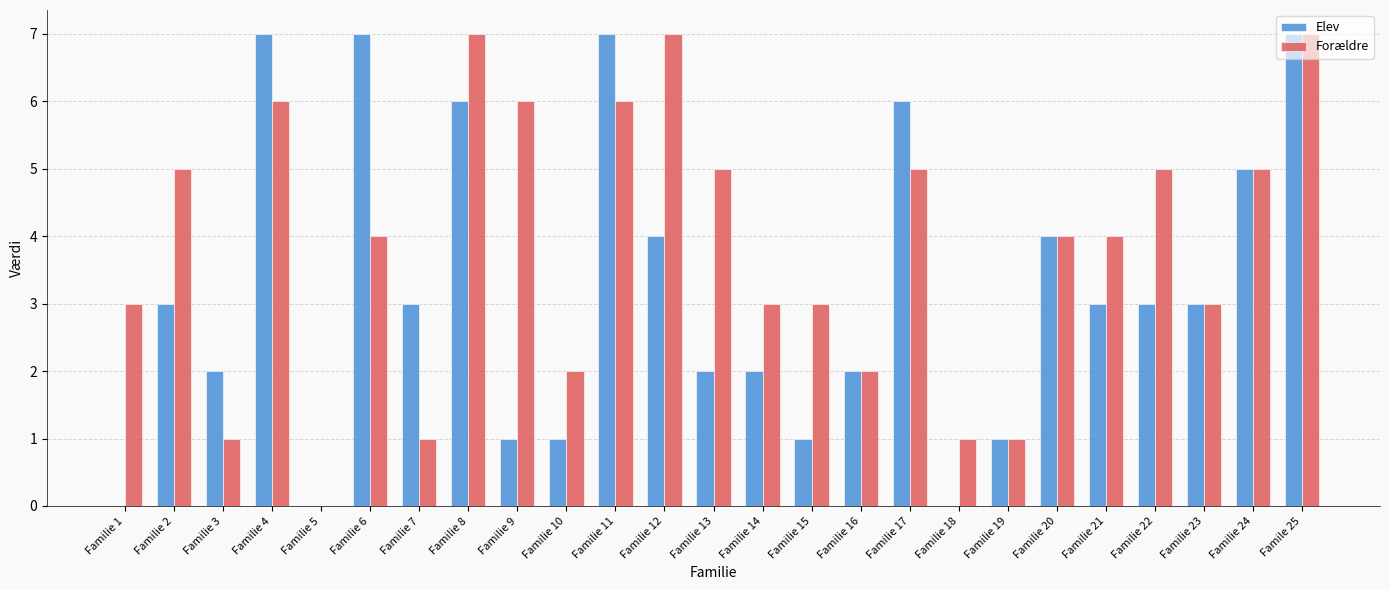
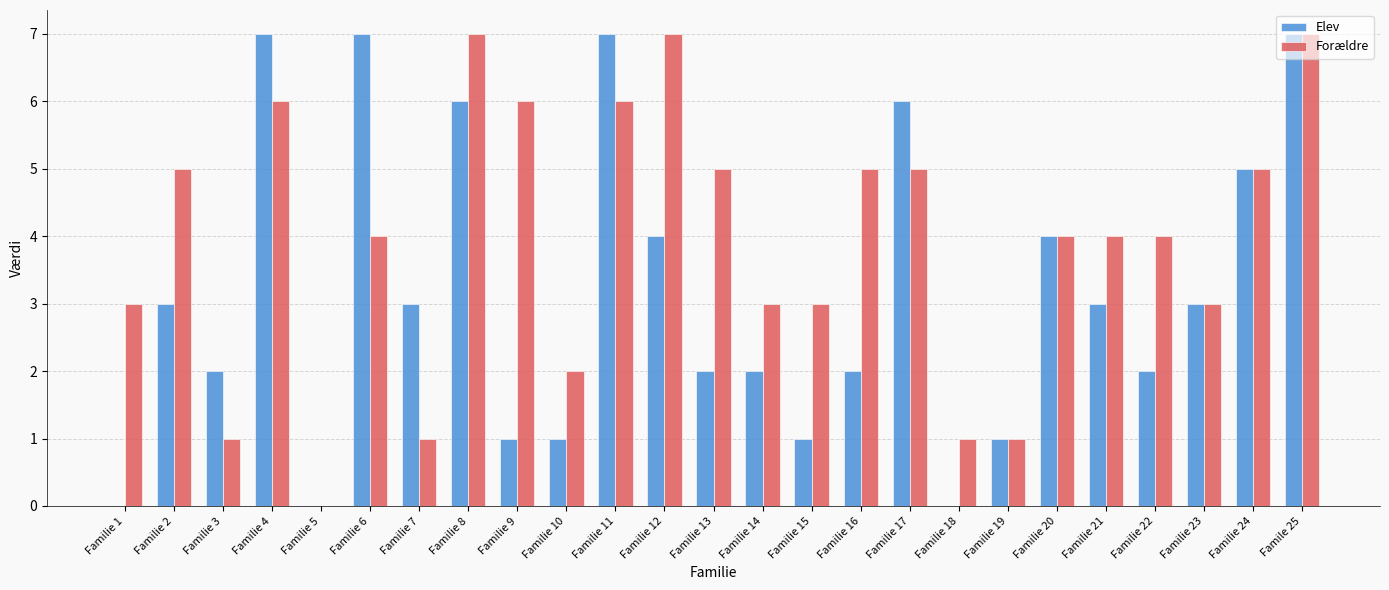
  {
    "Elev": {
      "Familie 1": 0,
      "Familie 2": 3,
      "Familie 3": 2,
      "Familie 4": 7,
      "Familie 5": 0,
      "Familie 6": 7,
      "Familie 7": 3,
      "Familie 8": 6,
      "Familie 9": 1,
      "Familie 10": 1,
      "Familie 11": 7,
      "Familie 12": 4,
      "Familie 13": 2,
      "Familie 14": 2,
      "Familie 15": 1,
      "Familie 16": 2,
      "Familie 17": 6,
      "Familie 18": 0,
      "Familie 19": 1,
      "Familie 20": 4,
      "Familie 21": 3,
-     "Familie 22": 3,
+     "Familie 22": 2,
      "Familie 23": 3,
      "Familie 24": 5
    },
    "Forældre": {
      "Familie 1": 3,
      "Familie 2": 5,
      "Familie 3": 1,
      "Familie 4": 6,
      "Familie 5": 0,
      "Familie 6": 4,
      "Familie 7": 1,
      "Familie 8": 7,
      "Familie 9": 6,
      "Familie 10": 2,
      "Familie 11": 6,
      "Familie 12": 7,
      "Familie 13": 5,
      "Familie 14": 3,
      "Familie 15": 3,
-     "Familie 16": 2,
+     "Familie 16": 5,
      "Familie 17": 5,
      "Familie 18": 1,
      "Familie 19": 1,
      "Familie 20": 4,
      "Familie 21": 4,
-     "Familie 22": 5,
+     "Familie 22": 4,
      "Familie 23": 3,
      "Familie 24": 5
    }
  }
